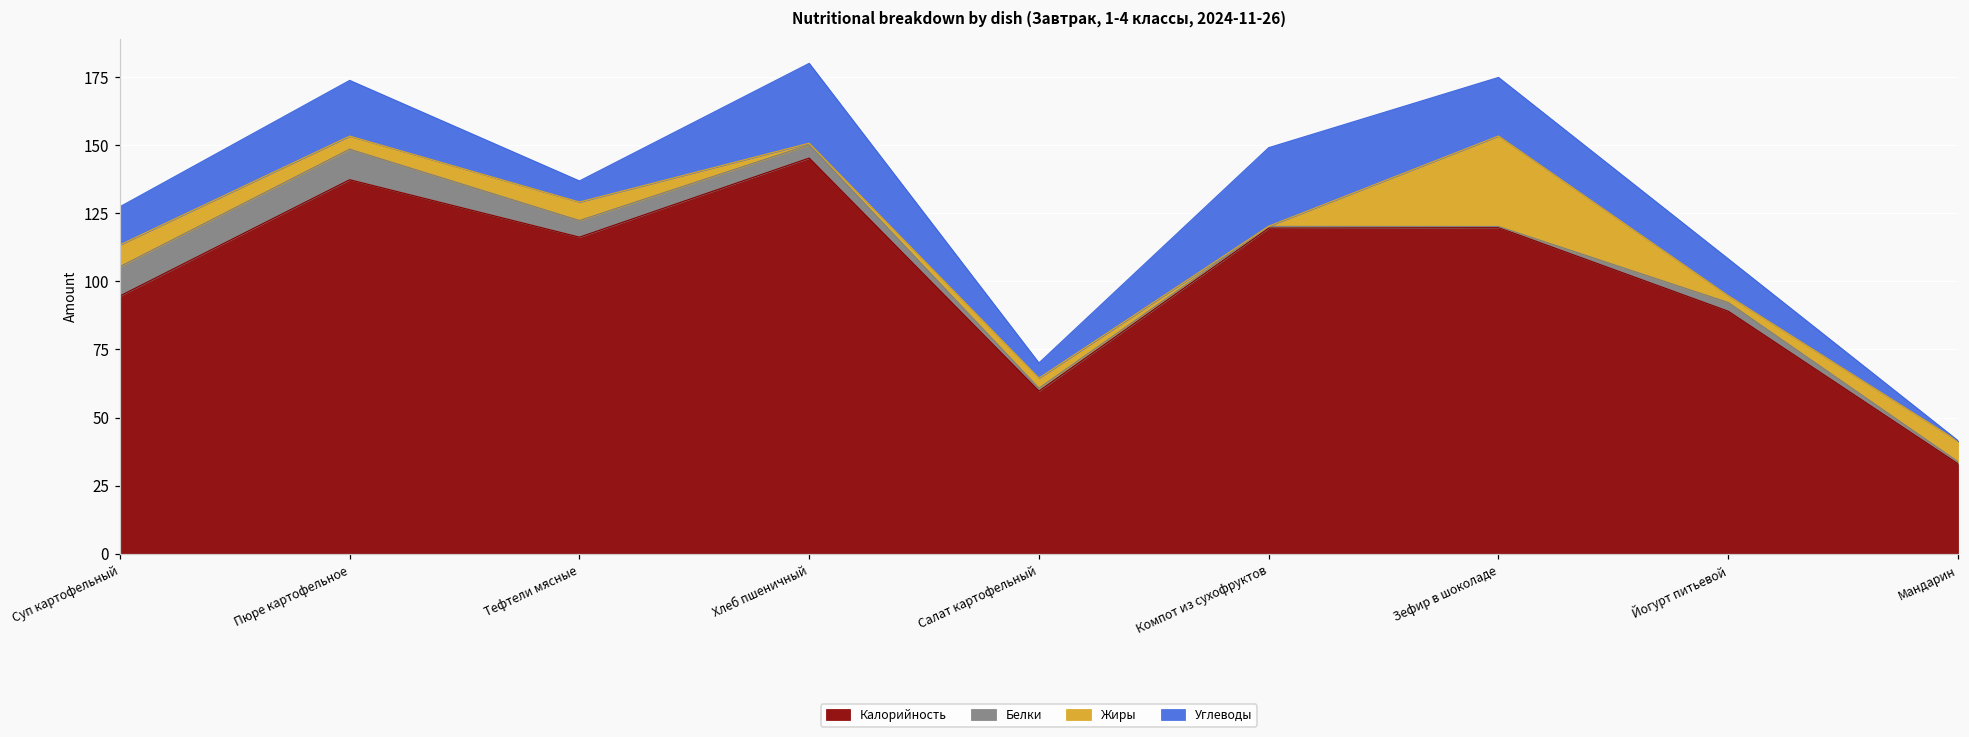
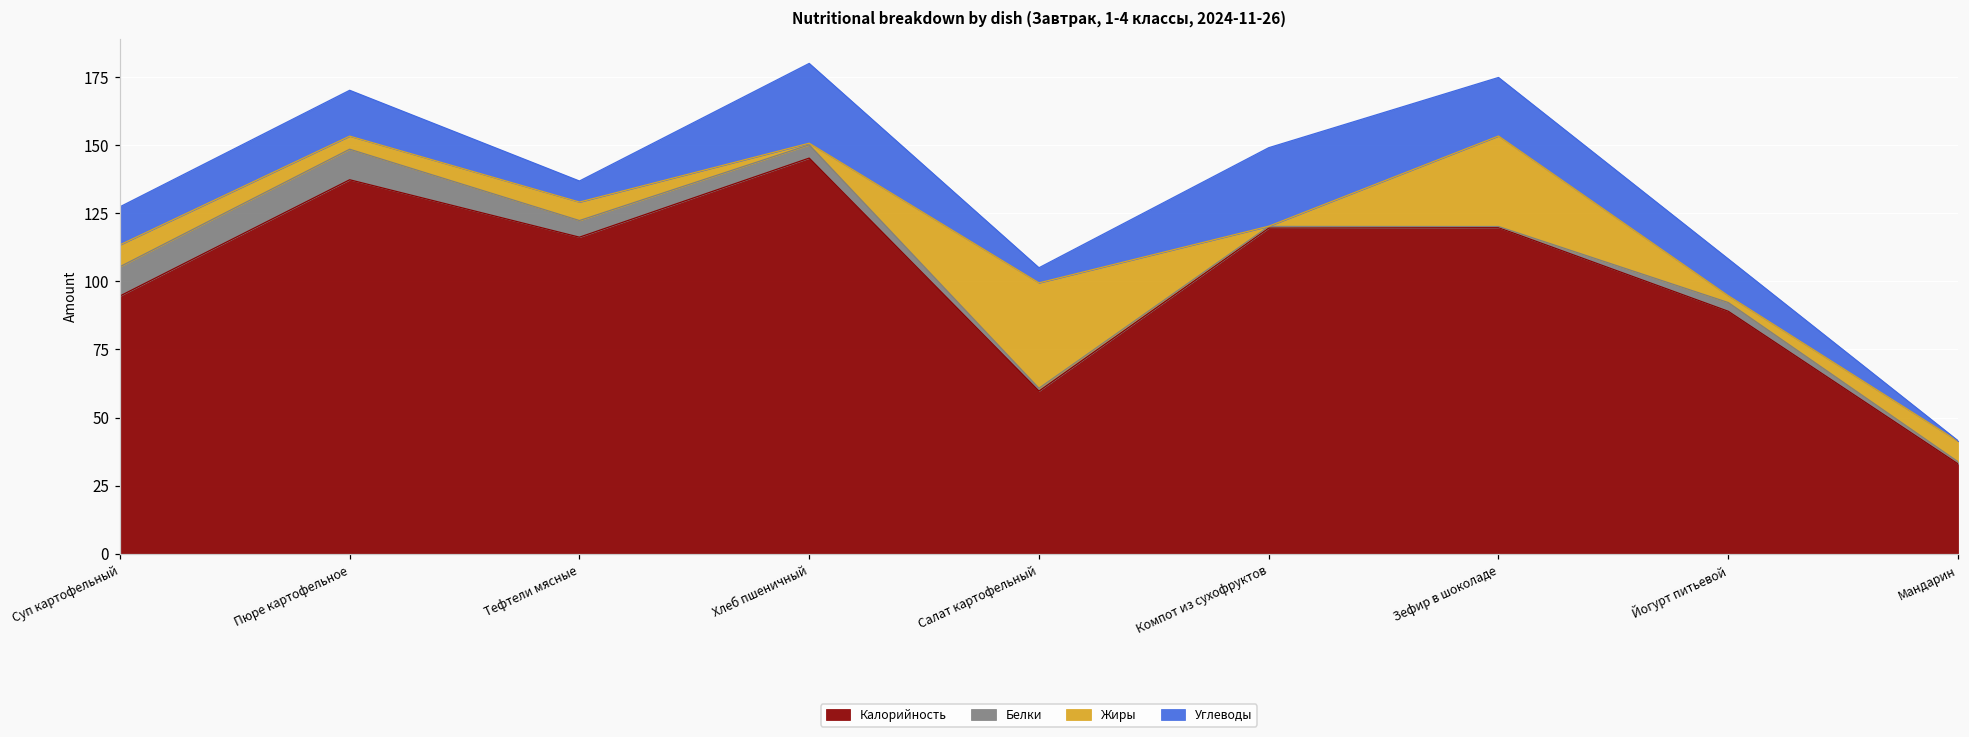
  {
    "Калорийность": {
      "Суп картофельный": 95,
      "Пюре картофельное": 137,
      "Тефтели мясные": 116,
      "Хлеб пшеничный": 145,
      "Салат картофельный": 60,
      "Йогурт питьевой": 89
    },
    "Белки": {
      "Суп картофельный": 11,
      "Пюре картофельное": 11,
      "Тефтели мясные": 6,
      "Салат картофельный": 1,
      "Йогурт питьевой": 3
    },
    "Жиры": {
      "Суп картофельный": 8,
      "Пюре картофельное": 5,
      "Тефтели мясные": 7,
-     "Салат картофельный": 4,
+     "Салат картофельный": 39,
      "Зефир в шоколаде": 33,
      "Йогурт питьевой": 3
    },
    "Углеводы": {
      "Суп картофельный": 14,
-     "Пюре картофельное": 20,
+     "Пюре картофельное": 17,
      "Тефтели мясные": 8,
      "Хлеб пшеничный": 29,
      "Салат картофельный": 6,
      "Компот из сухофруктов": 29,
      "Зефир в шоколаде": 21,
      "Йогурт питьевой": 14
    }
  }
